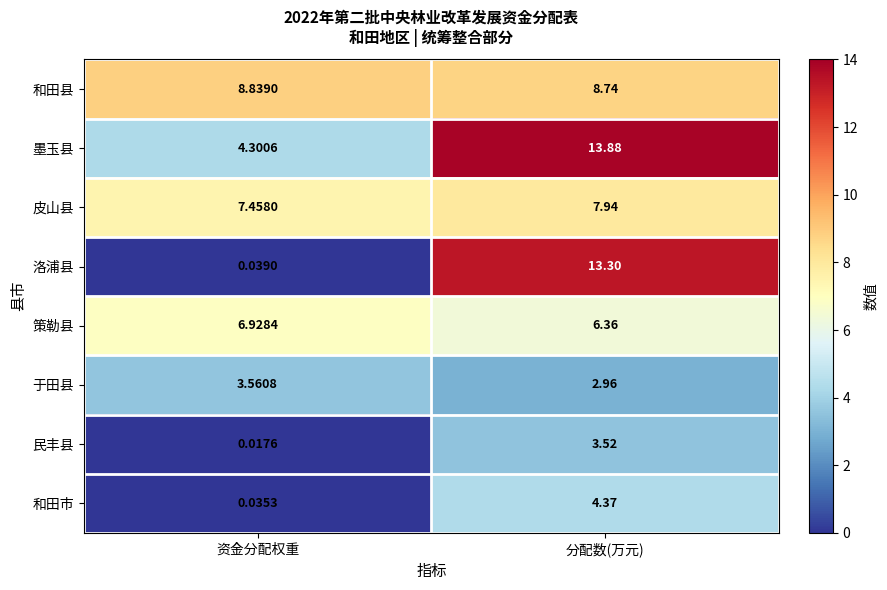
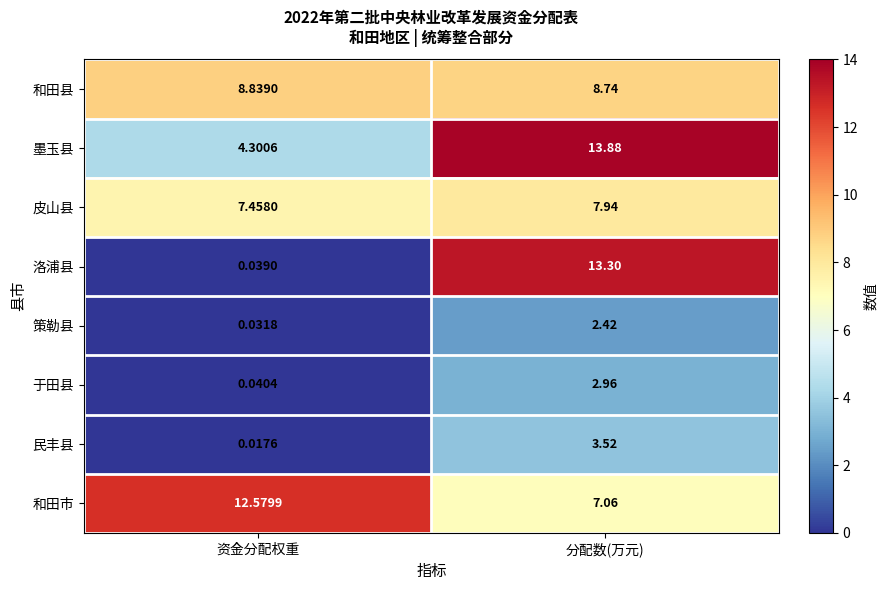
  {
    "和田县": {
      "资金分配权重": 8.8390,
      "分配数(万元)": 8.74
    },
    "墨玉县": {
      "资金分配权重": 4.3006,
      "分配数(万元)": 13.88
    },
    "皮山县": {
      "资金分配权重": 7.4580,
      "分配数(万元)": 7.94
    },
    "洛浦县": {
      "资金分配权重": 0.0390,
      "分配数(万元)": 13.30
    },
    "策勒县": {
-     "资金分配权重": 6.9284,
-     "分配数(万元)": 6.36
+     "资金分配权重": 0.0318,
+     "分配数(万元)": 2.42
    },
    "于田县": {
-     "资金分配权重": 3.5608,
+     "资金分配权重": 0.0404,
      "分配数(万元)": 2.96
    },
    "民丰县": {
      "资金分配权重": 0.0176,
      "分配数(万元)": 3.52
    },
    "和田市": {
-     "资金分配权重": 0.0353,
-     "分配数(万元)": 4.37
+     "资金分配权重": 12.5799,
+     "分配数(万元)": 7.06
    }
  }
